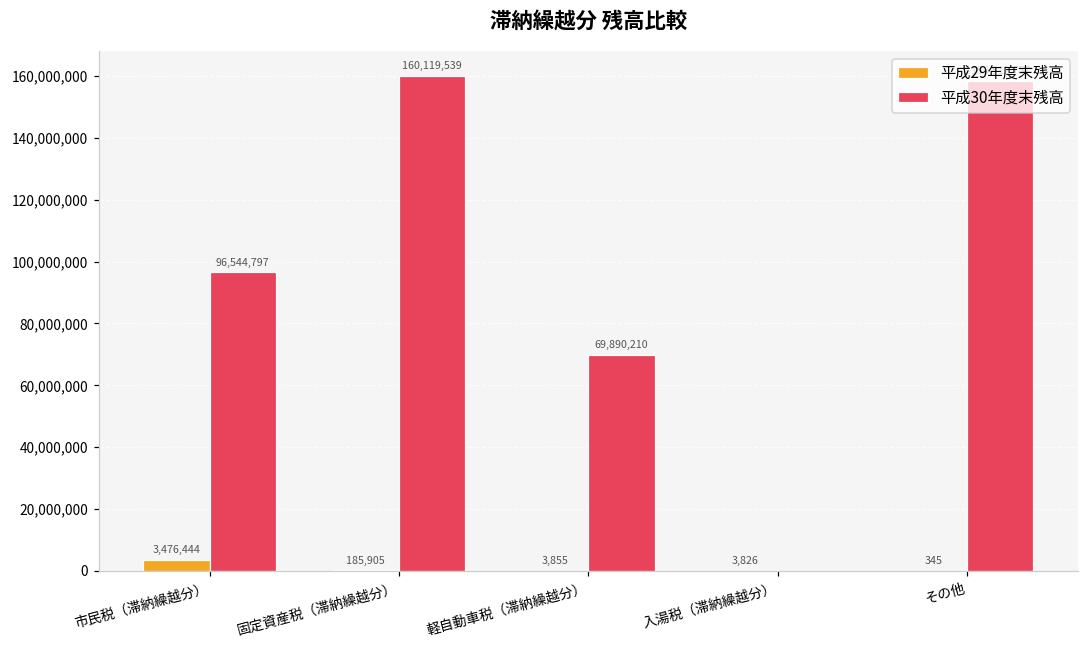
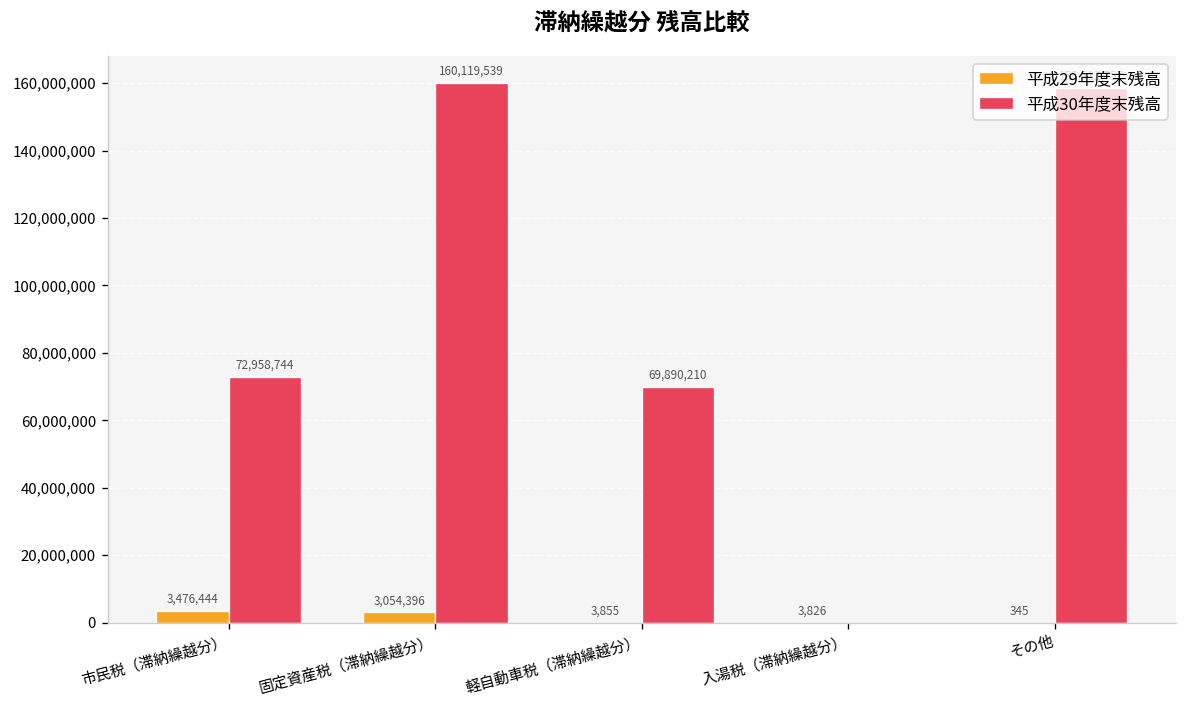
  {
    "平成29年度末残高": {
      "市民税（滞納繰越分）": "3,476,444",
-     "固定資産税（滞納繰越分）": "185,905",
+     "固定資産税（滞納繰越分）": "3,054,396",
      "軽自動車税（滞納繰越分）": "3,855",
      "入湯税（滞納繰越分）": "3,826",
      "その他": "345"
    },
    "平成30年度末残高": {
-     "市民税（滞納繰越分）": "96,544,797",
+     "市民税（滞納繰越分）": "72,958,744",
      "固定資産税（滞納繰越分）": "160,119,539",
      "軽自動車税（滞納繰越分）": "69,890,210"
    }
  }
